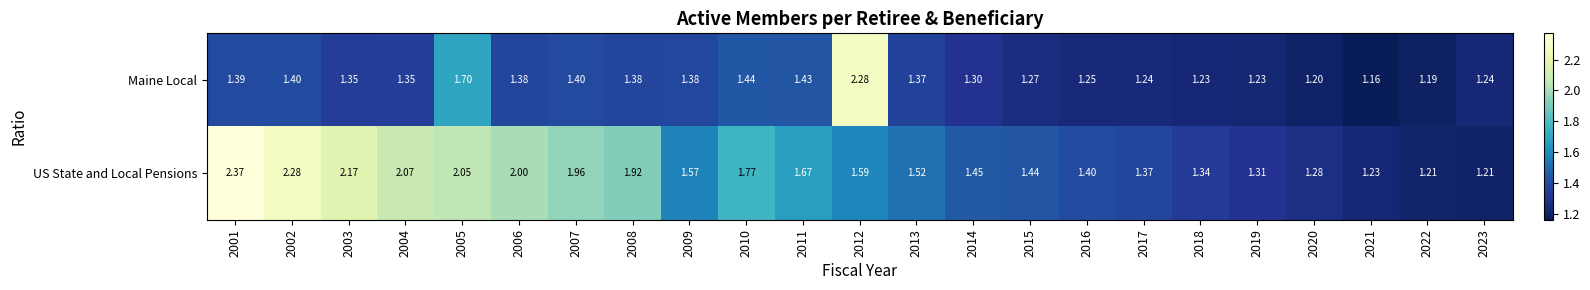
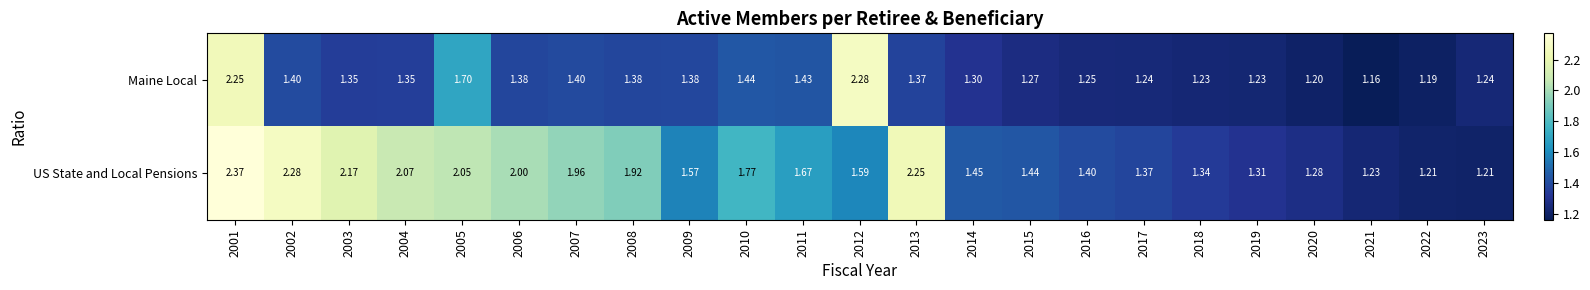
  {
    "Maine Local": {
-     "2001": 1.39,
+     "2001": 2.25,
      "2002": 1.40,
      "2003": 1.35,
      "2004": 1.35,
      "2005": 1.70,
      "2006": 1.38,
      "2007": 1.40,
      "2008": 1.38,
      "2009": 1.38,
      "2010": 1.44,
      "2011": 1.43,
      "2012": 2.28,
      "2013": 1.37,
      "2014": 1.30,
      "2015": 1.27,
      "2016": 1.25,
      "2017": 1.24,
      "2018": 1.23,
      "2019": 1.23,
      "2020": 1.20,
      "2021": 1.16,
      "2022": 1.19,
      "2023": 1.24
    },
    "US State and Local Pensions": {
      "2001": 2.37,
      "2002": 2.28,
      "2003": 2.17,
      "2004": 2.07,
      "2005": 2.05,
      "2006": 2.00,
      "2007": 1.96,
      "2008": 1.92,
      "2009": 1.57,
      "2010": 1.77,
      "2011": 1.67,
      "2012": 1.59,
-     "2013": 1.52,
+     "2013": 2.25,
      "2014": 1.45,
      "2015": 1.44,
      "2016": 1.40,
      "2017": 1.37,
      "2018": 1.34,
      "2019": 1.31,
      "2020": 1.28,
      "2021": 1.23,
      "2022": 1.21,
      "2023": 1.21
    }
  }
